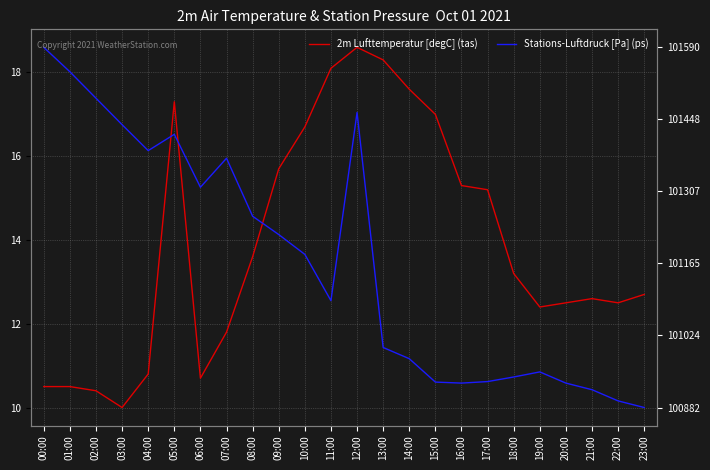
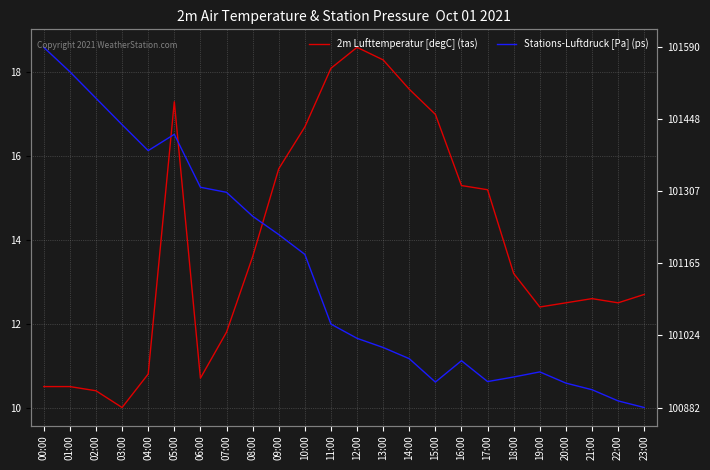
  {
    "2m Lufttemperatur [degC] (tas)": {
      "00:00": 10.5,
      "01:00": 10.5,
      "02:00": 10.4,
      "03:00": 10.0,
      "04:00": 10.8,
      "05:00": 17.3,
      "06:00": 10.7,
      "07:00": 11.8,
      "08:00": 13.6,
      "09:00": 15.7,
      "10:00": 16.7,
      "11:00": 18.1,
      "12:00": 18.6,
      "13:00": 18.3,
      "14:00": 17.6,
      "15:00": 17.0,
      "16:00": 15.3,
      "17:00": 15.2,
      "18:00": 13.2,
      "19:00": 12.4,
      "20:00": 12.5,
      "21:00": 12.6,
      "22:00": 12.5,
      "23:00": 12.7
    },
    "Stations-Luftdruck [Pa] (ps)": {
      "01:00": 18.0,
      "02:00": 17.4,
      "03:00": 16.8,
      "04:00": 16.1,
      "05:00": 16.5,
      "06:00": 15.3,
-     "07:00": 16.0,
+     "07:00": 15.1,
      "08:00": 14.6,
      "09:00": 14.1,
      "10:00": 13.7,
-     "11:00": 12.6,
-     "12:00": 17.0,
+     "11:00": 12.0,
+     "12:00": 11.7,
      "13:00": 11.4,
      "14:00": 11.2,
      "15:00": 10.6,
-     "16:00": 10.6,
+     "16:00": 11.1,
      "17:00": 10.6,
      "18:00": 10.7,
      "19:00": 10.9,
      "20:00": 10.6,
      "21:00": 10.4,
      "22:00": 10.2,
      "23:00": 10.0
    }
  }
